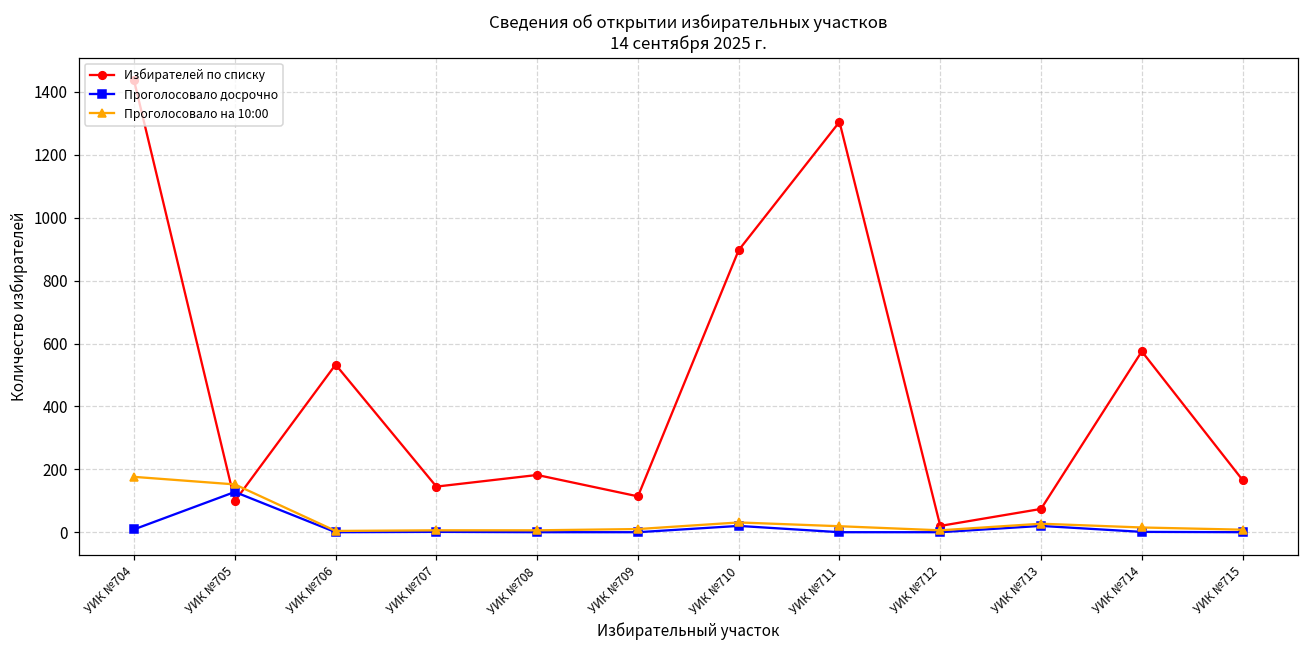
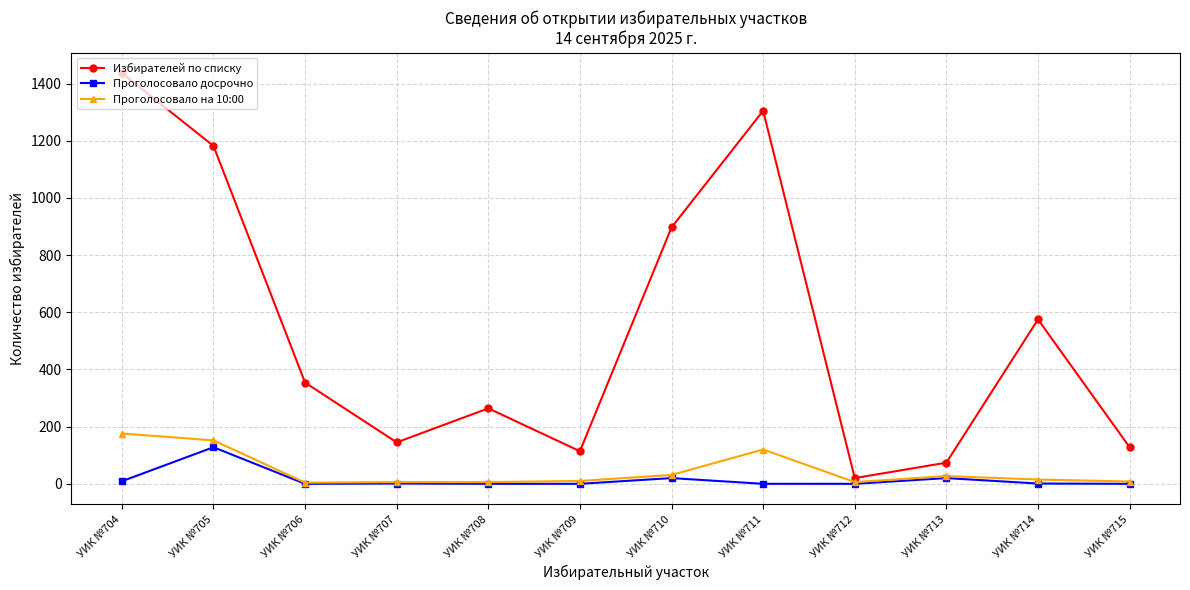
  {
    "Избирателей по списку": {
-     "УИК №705": 100,
-     "УИК №706": 530,
+     "УИК №705": 1180,
+     "УИК №706": 350,
      "УИК №707": 150,
-     "УИК №708": 180,
+     "УИК №708": 260,
      "УИК №709": 110,
      "УИК №710": 900,
      "УИК №711": 1310,
      "УИК №712": 20,
      "УИК №713": 70,
      "УИК №714": 580,
-     "УИК №715": 170
+     "УИК №715": 130
    },
    "Проголосовало досрочно": {
      "УИК №704": 10,
      "УИК №705": 130,
      "УИК №709": 0,
      "УИК №710": 20,
      "УИК №711": 0,
      "УИК №714": 0
    },
    "Проголосовало на 10:00": {
      "УИК №704": 180,
      "УИК №705": 150,
      "УИК №709": 10,
      "УИК №710": 30,
-     "УИК №711": 20,
+     "УИК №711": 120,
      "УИК №714": 20
    }
  }
